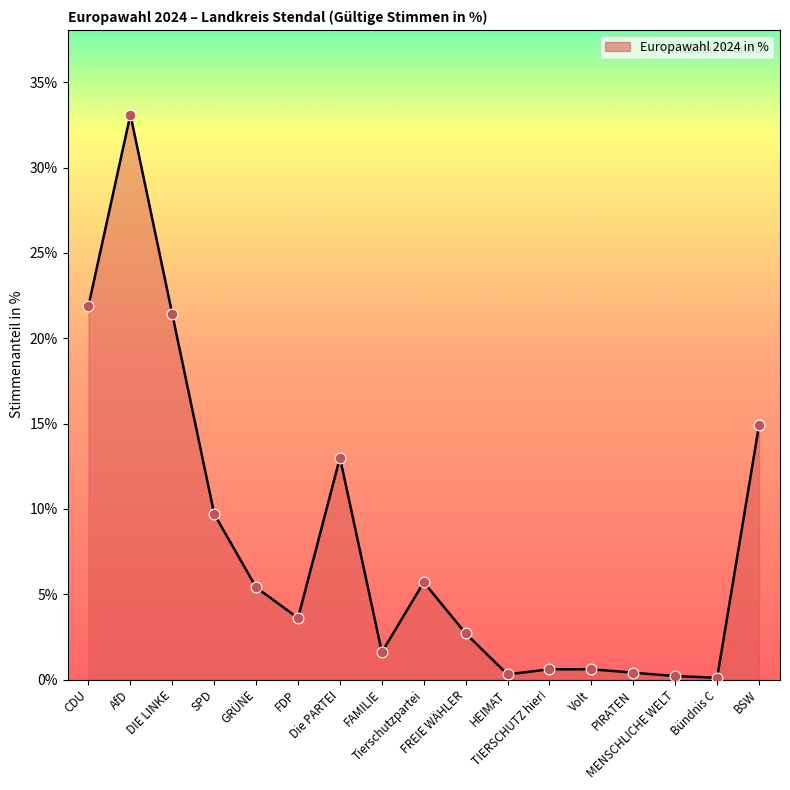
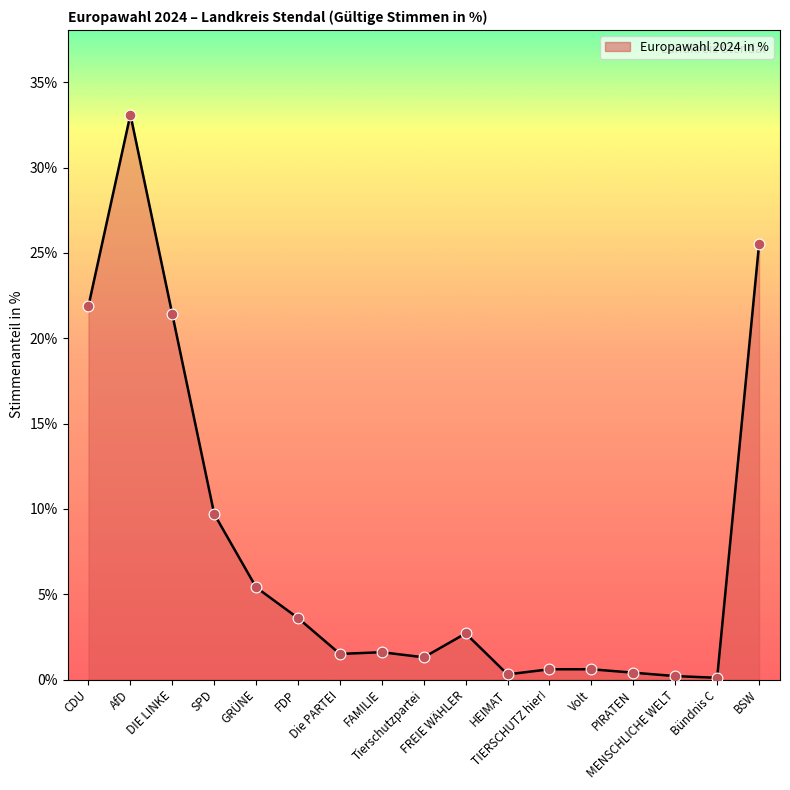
  {
    "CDU": "21.9%",
    "AfD": "33.1%",
    "DIE LINKE": "21.4%",
    "SPD": "9.7%",
    "GRÜNE": "5.4%",
    "FDP": "3.6%",
-   "Die PARTEI": "13.0%",
+   "Die PARTEI": "1.5%",
    "FAMILIE": "1.6%",
-   "Tierschutzpartei": "5.7%",
+   "Tierschutzpartei": "1.3%",
    "FREIE WÄHLER": "2.7%",
    "HEIMAT": "0.3%",
    "TIERSCHUTZ hier!": "0.6%",
    "Volt": "0.6%",
    "PIRATEN": "0.4%",
    "MENSCHLICHE WELT": "0.2%",
    "Bündnis C": "0.1%",
-   "BSW": "14.9%"
+   "BSW": "25.5%"
  }
